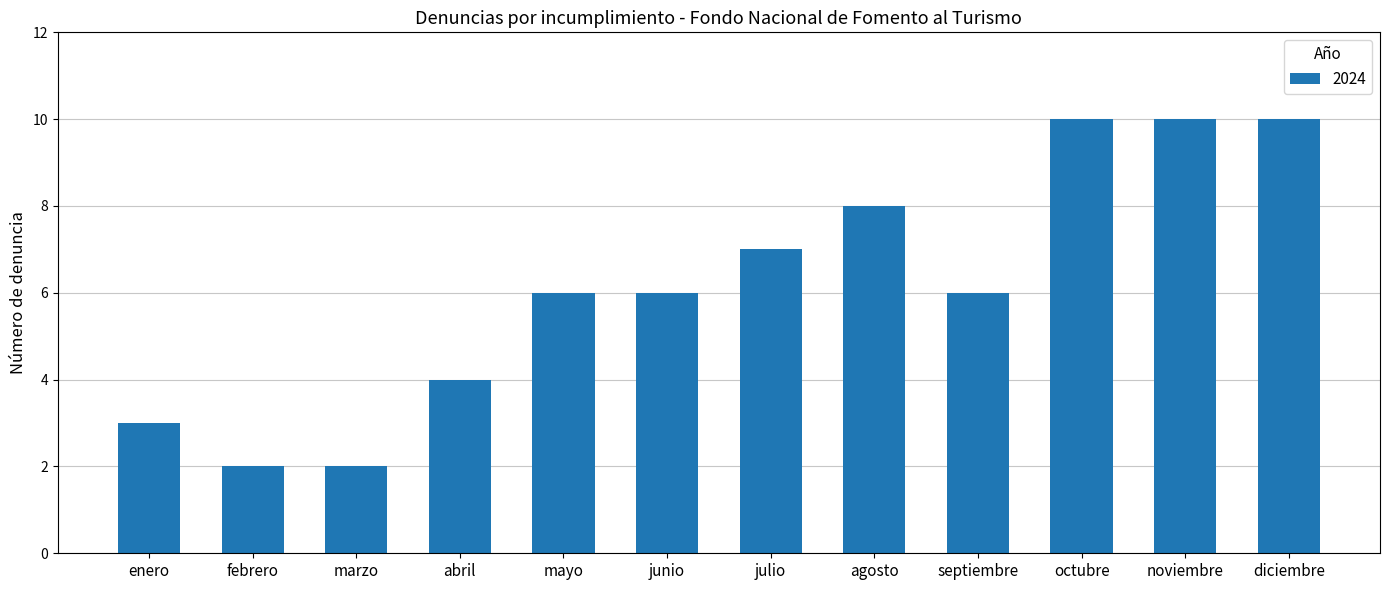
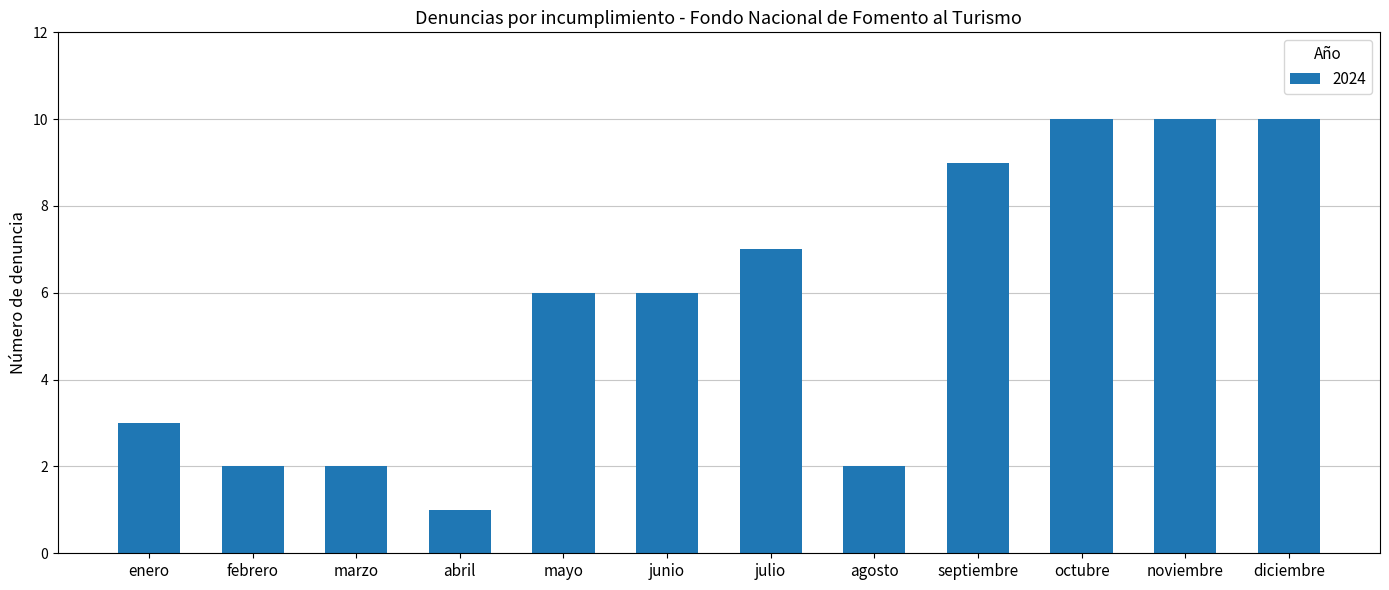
  {
    "enero": 3,
    "febrero": 2,
    "marzo": 2,
-   "abril": 4,
+   "abril": 1,
    "mayo": 6,
    "junio": 6,
    "julio": 7,
-   "agosto": 8,
-   "septiembre": 6,
+   "agosto": 2,
+   "septiembre": 9,
    "octubre": 10,
    "noviembre": 10,
    "diciembre": 10
  }
